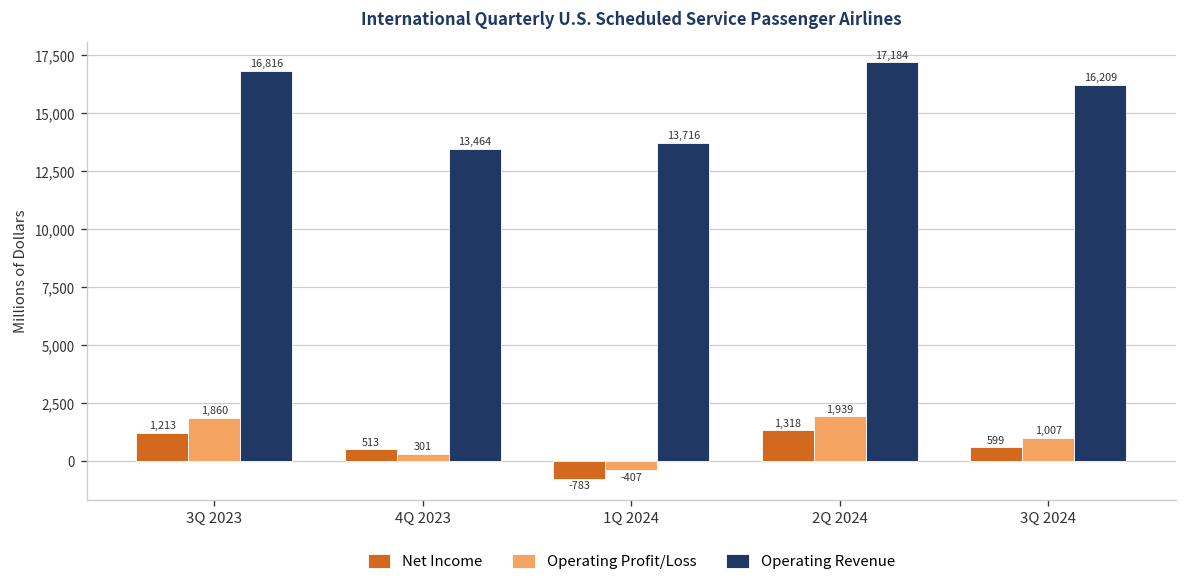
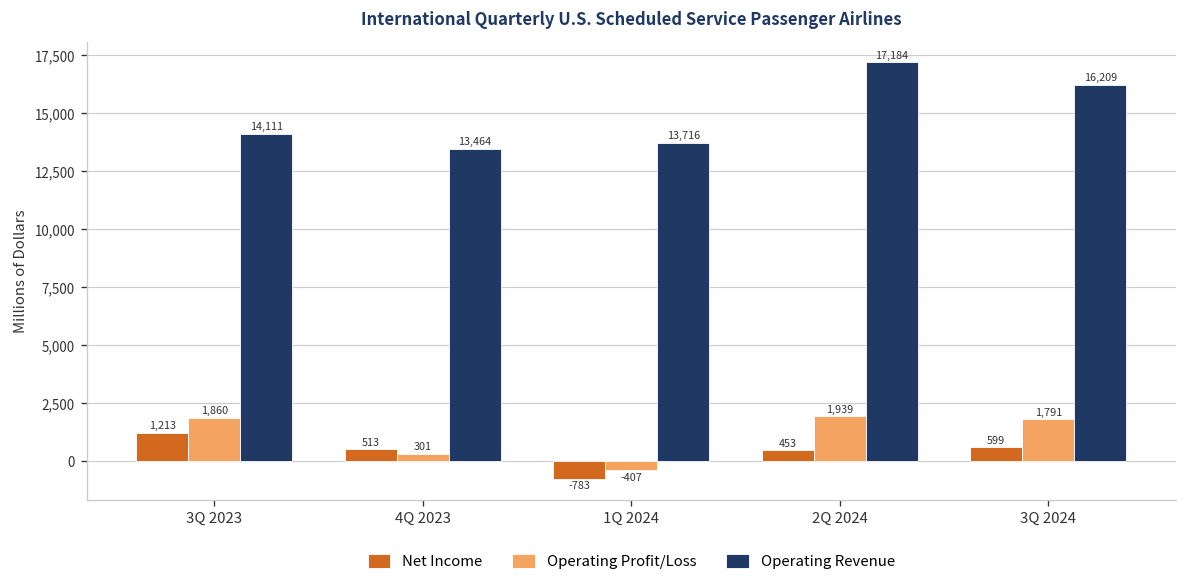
  {
    "Net Income": {
      "3Q 2023": "1,213",
      "4Q 2023": "513",
      "1Q 2024": "-783",
-     "2Q 2024": "1,318",
+     "2Q 2024": "453",
      "3Q 2024": "599"
    },
    "Operating Profit/Loss": {
      "3Q 2023": "1,860",
      "4Q 2023": "301",
      "1Q 2024": "-407",
      "2Q 2024": "1,939",
-     "3Q 2024": "1,007"
+     "3Q 2024": "1,791"
    },
    "Operating Revenue": {
-     "3Q 2023": "16,816",
+     "3Q 2023": "14,111",
      "4Q 2023": "13,464",
      "1Q 2024": "13,716",
      "2Q 2024": "17,184",
      "3Q 2024": "16,209"
    }
  }
